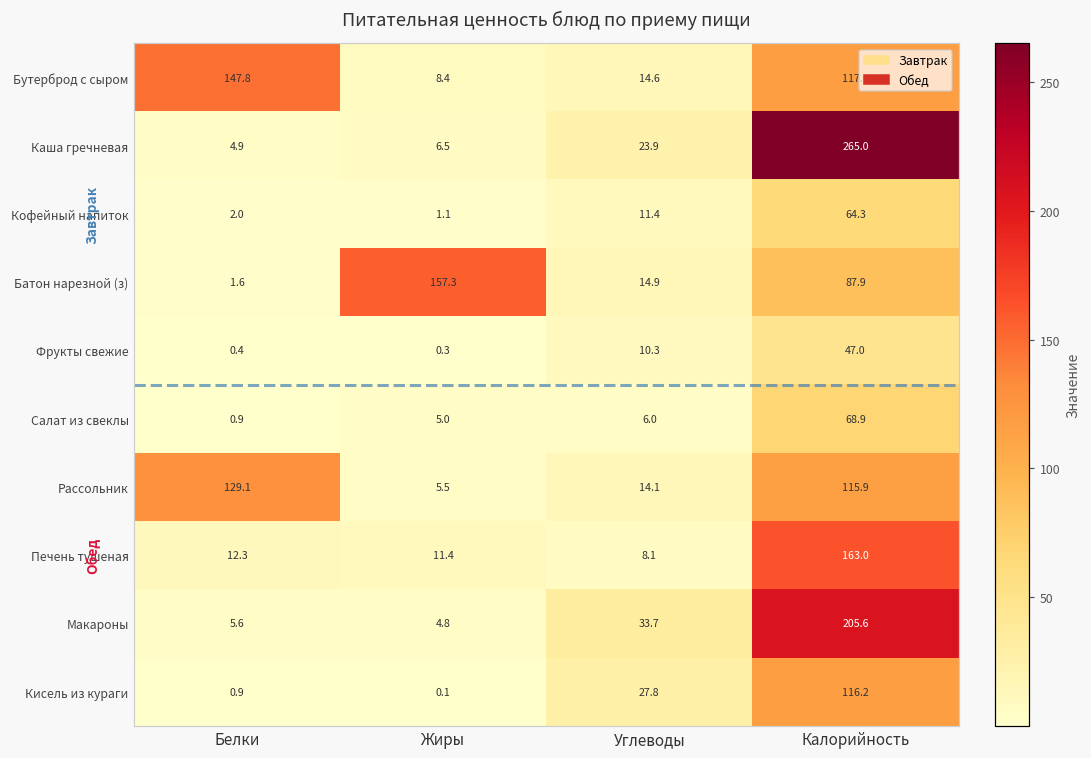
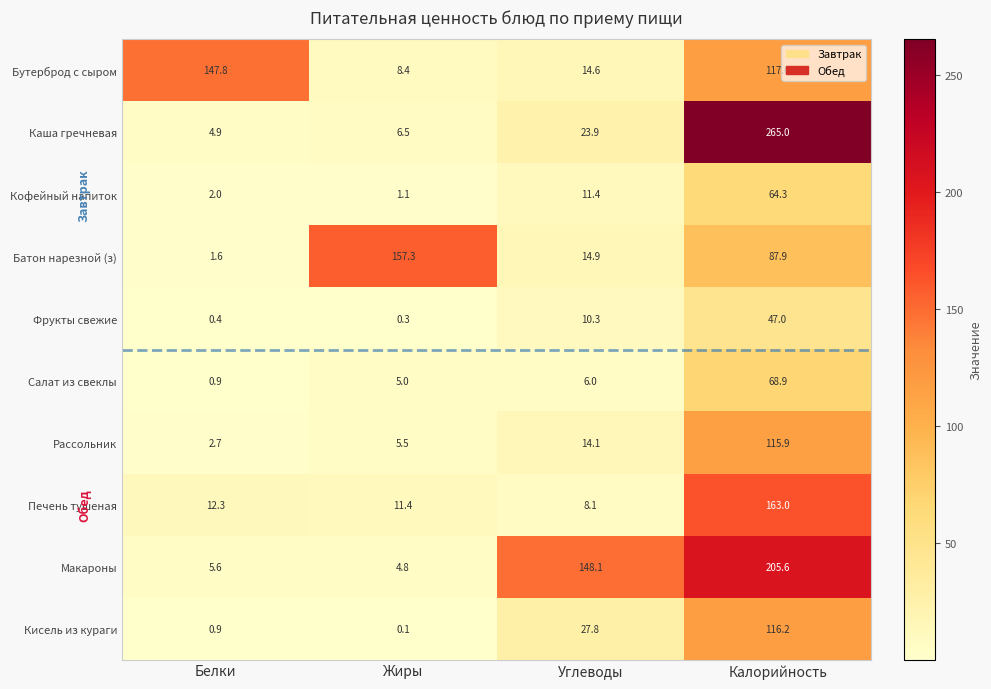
  {
    "Бутерброд с сыром": {
      "Белки": 147.8,
      "Жиры": 8.4,
      "Углеводы": 14.6
    },
    "Каша гречневая": {
      "Белки": 4.9,
      "Жиры": 6.5,
      "Углеводы": 23.9,
      "Калорийность": 265.0
    },
    "Кофейный напиток": {
      "Белки": 2.0,
      "Жиры": 1.1,
      "Углеводы": 11.4,
      "Калорийность": 64.3
    },
    "Батон нарезной (з)": {
      "Белки": 1.6,
      "Жиры": 157.3,
      "Углеводы": 14.9,
      "Калорийность": 87.9
    },
    "Фрукты свежие": {
      "Белки": 0.4,
      "Жиры": 0.3,
      "Углеводы": 10.3,
      "Калорийность": 47.0
    },
    "Салат из свеклы": {
      "Белки": 0.9,
      "Жиры": 5.0,
      "Углеводы": 6.0,
      "Калорийность": 68.9
    },
    "Рассольник": {
-     "Белки": 129.1,
+     "Белки": 2.7,
      "Жиры": 5.5,
      "Углеводы": 14.1,
      "Калорийность": 115.9
    },
    "Печень тушеная": {
      "Белки": 12.3,
      "Жиры": 11.4,
      "Углеводы": 8.1,
      "Калорийность": 163.0
    },
    "Макароны": {
      "Белки": 5.6,
      "Жиры": 4.8,
-     "Углеводы": 33.7,
+     "Углеводы": 148.1,
      "Калорийность": 205.6
    },
    "Кисель из кураги": {
      "Белки": 0.9,
      "Жиры": 0.1,
      "Углеводы": 27.8,
      "Калорийность": 116.2
    }
  }
